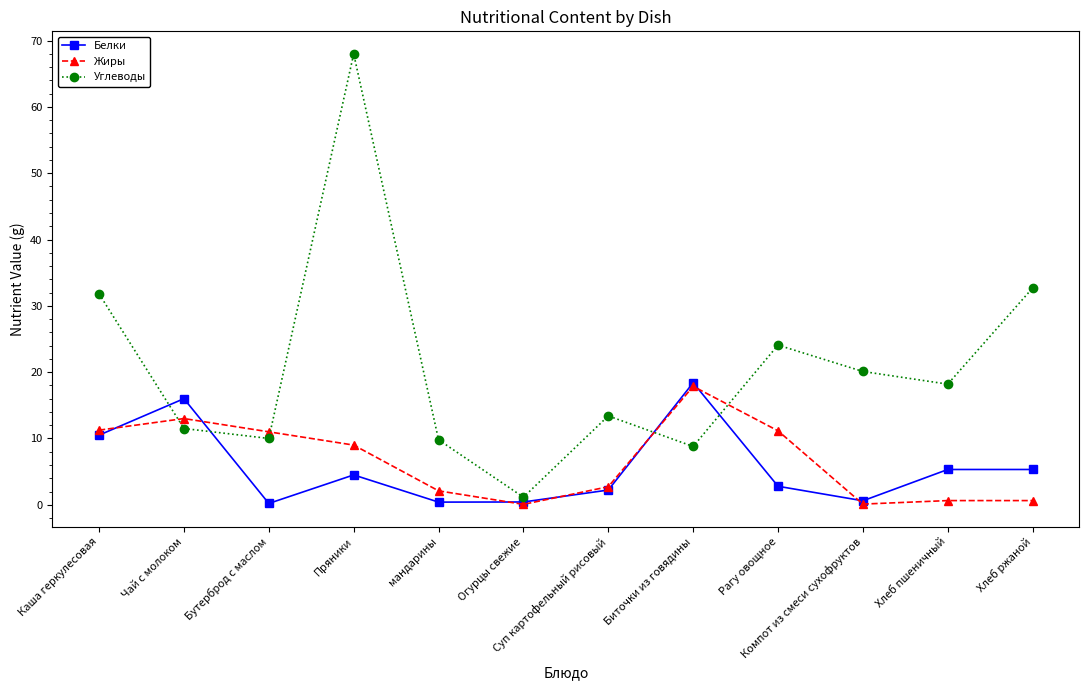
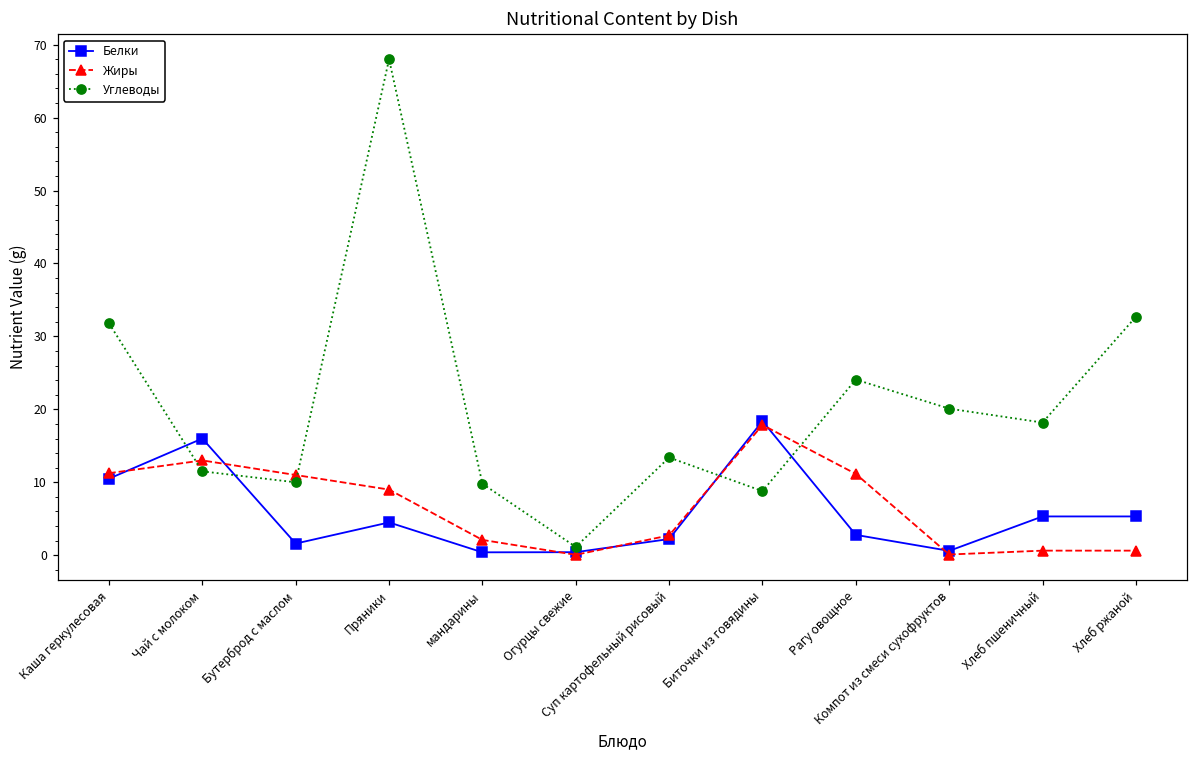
  {
    "Белки": {
      "Каша геркулесовая": 11,
      "Чай с молоком": 16,
-     "Бутерброд с маслом": 0,
+     "Бутерброд с маслом": 2,
      "Пряники": 5,
      "мандарины": 0,
      "Суп картофельный рисовый": 2,
      "Биточки из говядины": 18,
      "Рагу овощное": 3,
      "Компот из смеси сухофруктов": 1,
      "Хлеб пшеничный": 5,
      "Хлеб ржаной": 5
    },
    "Жиры": {
      "Каша геркулесовая": 11,
      "Чай с молоком": 13,
      "Бутерброд с маслом": 11,
      "Пряники": 9,
      "мандарины": 2,
      "Суп картофельный рисовый": 3,
      "Биточки из говядины": 18,
      "Рагу овощное": 11,
      "Компот из смеси сухофруктов": 0,
      "Хлеб пшеничный": 1,
      "Хлеб ржаной": 1
    },
    "Углеводы": {
      "Каша геркулесовая": 32,
      "Чай с молоком": 12,
      "Бутерброд с маслом": 10,
      "Пряники": 68,
      "мандарины": 10,
      "Огурцы свежие": 1,
      "Суп картофельный рисовый": 13,
      "Биточки из говядины": 9,
      "Рагу овощное": 24,
      "Компот из смеси сухофруктов": 20,
      "Хлеб пшеничный": 18,
      "Хлеб ржаной": 33
    }
  }
